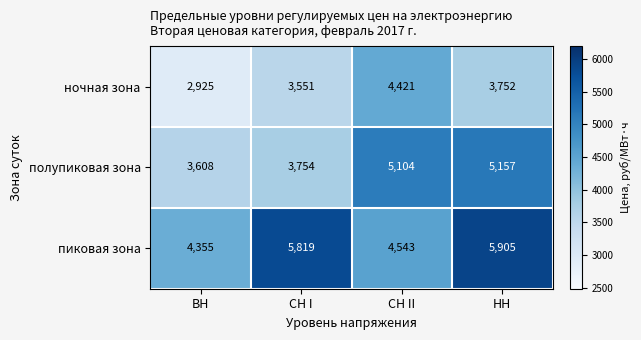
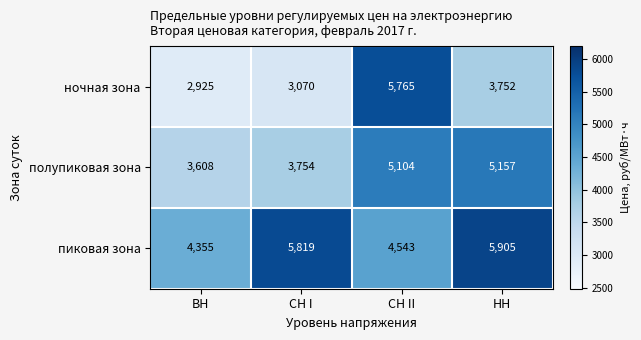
  {
    "ночная зона": {
      "ВН": "2,925",
-     "СН I": "3,551",
-     "СН II": "4,421",
+     "СН I": "3,070",
+     "СН II": "5,765",
      "НН": "3,752"
    },
    "полупиковая зона": {
      "ВН": "3,608",
      "СН I": "3,754",
      "СН II": "5,104",
      "НН": "5,157"
    },
    "пиковая зона": {
      "ВН": "4,355",
      "СН I": "5,819",
      "СН II": "4,543",
      "НН": "5,905"
    }
  }
